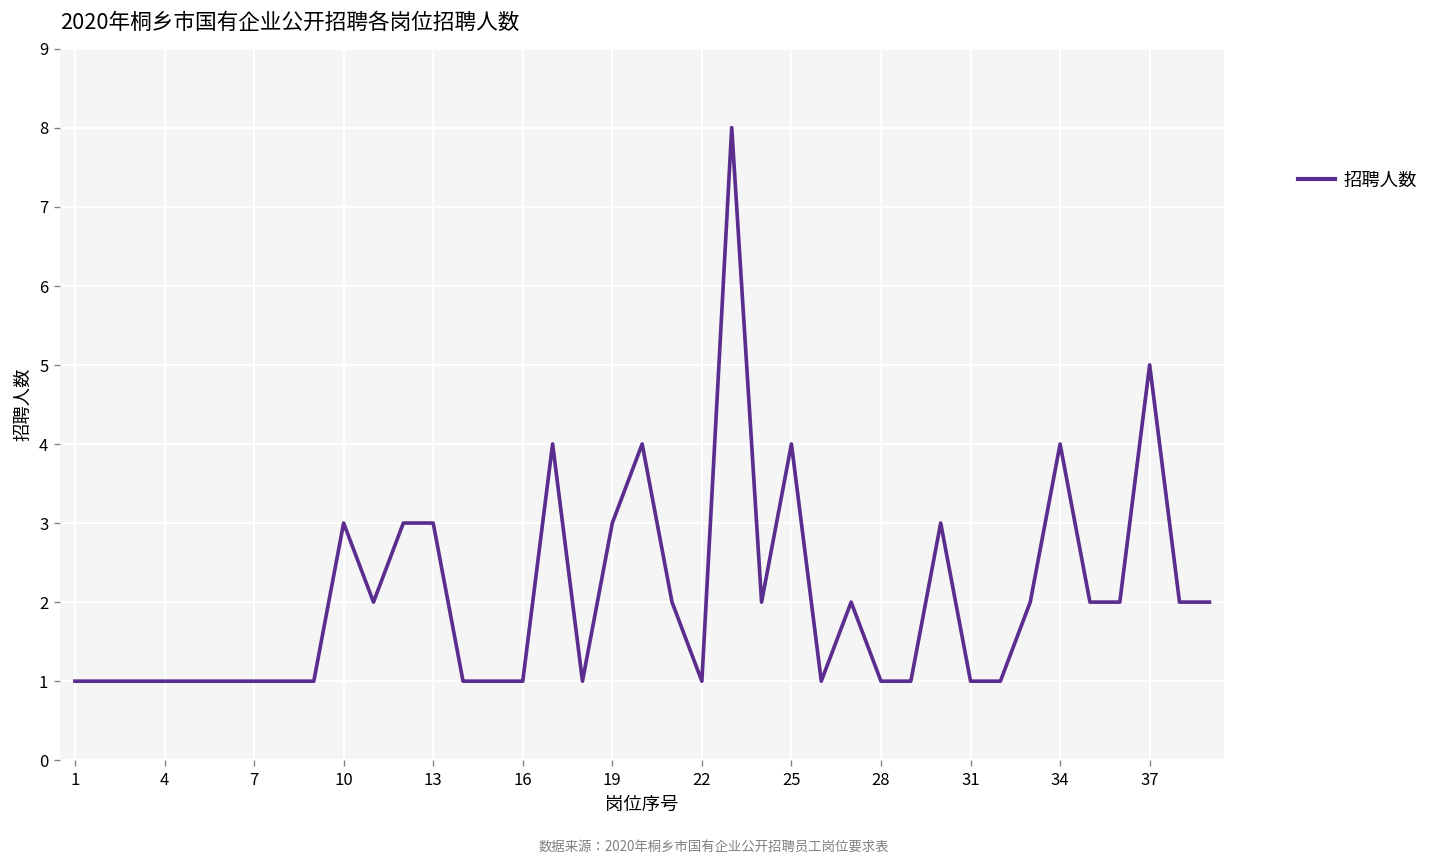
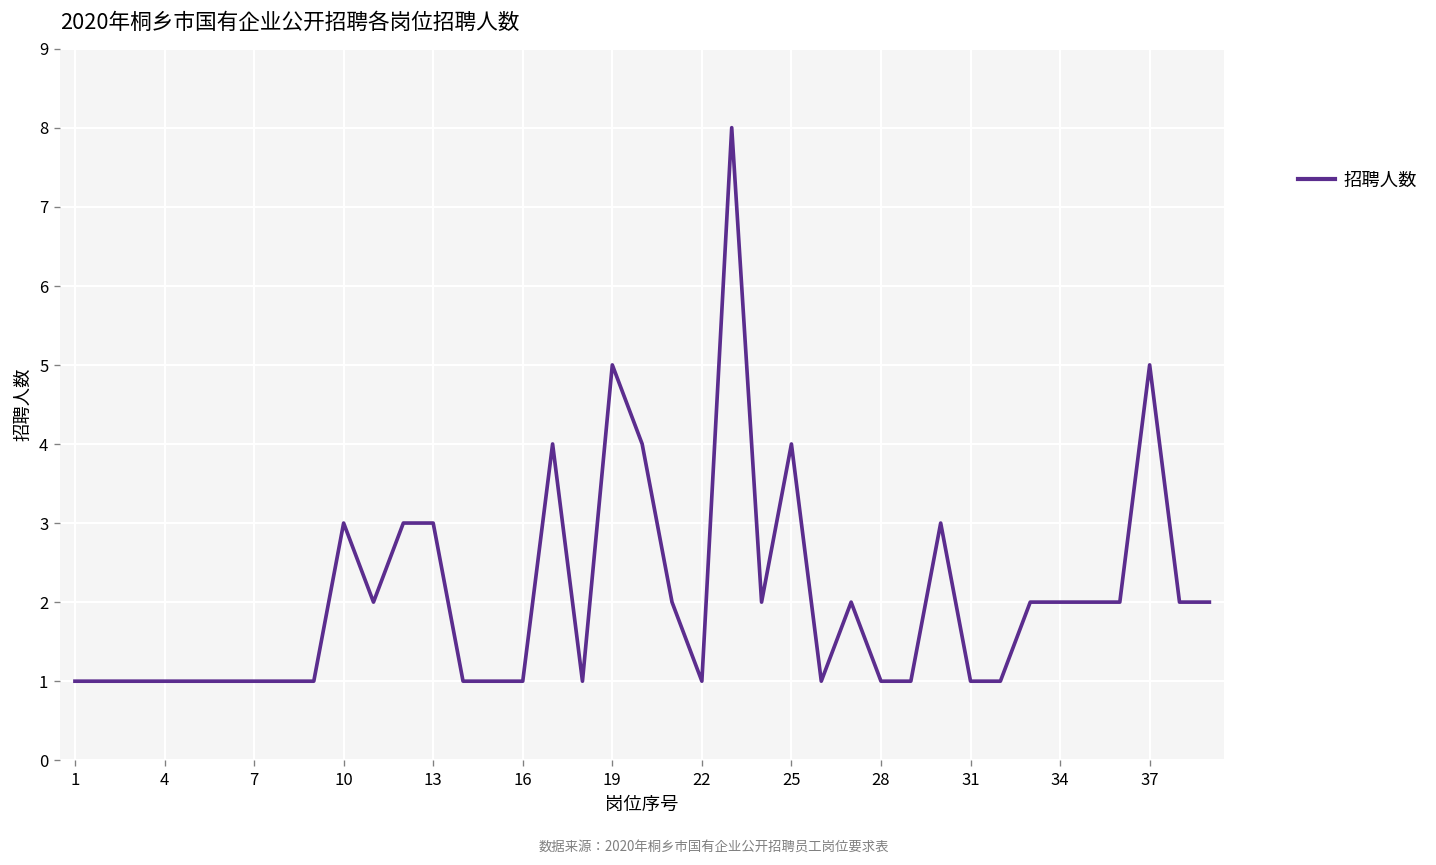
  {
    "1": 1,
    "4": 1,
    "7": 1,
    "10": 3,
    "13": 3,
    "16": 1,
-   "19": 3,
+   "19": 5,
    "22": 1,
    "25": 4,
    "28": 1,
    "31": 1,
-   "34": 4,
+   "34": 2,
    "37": 5
  }
